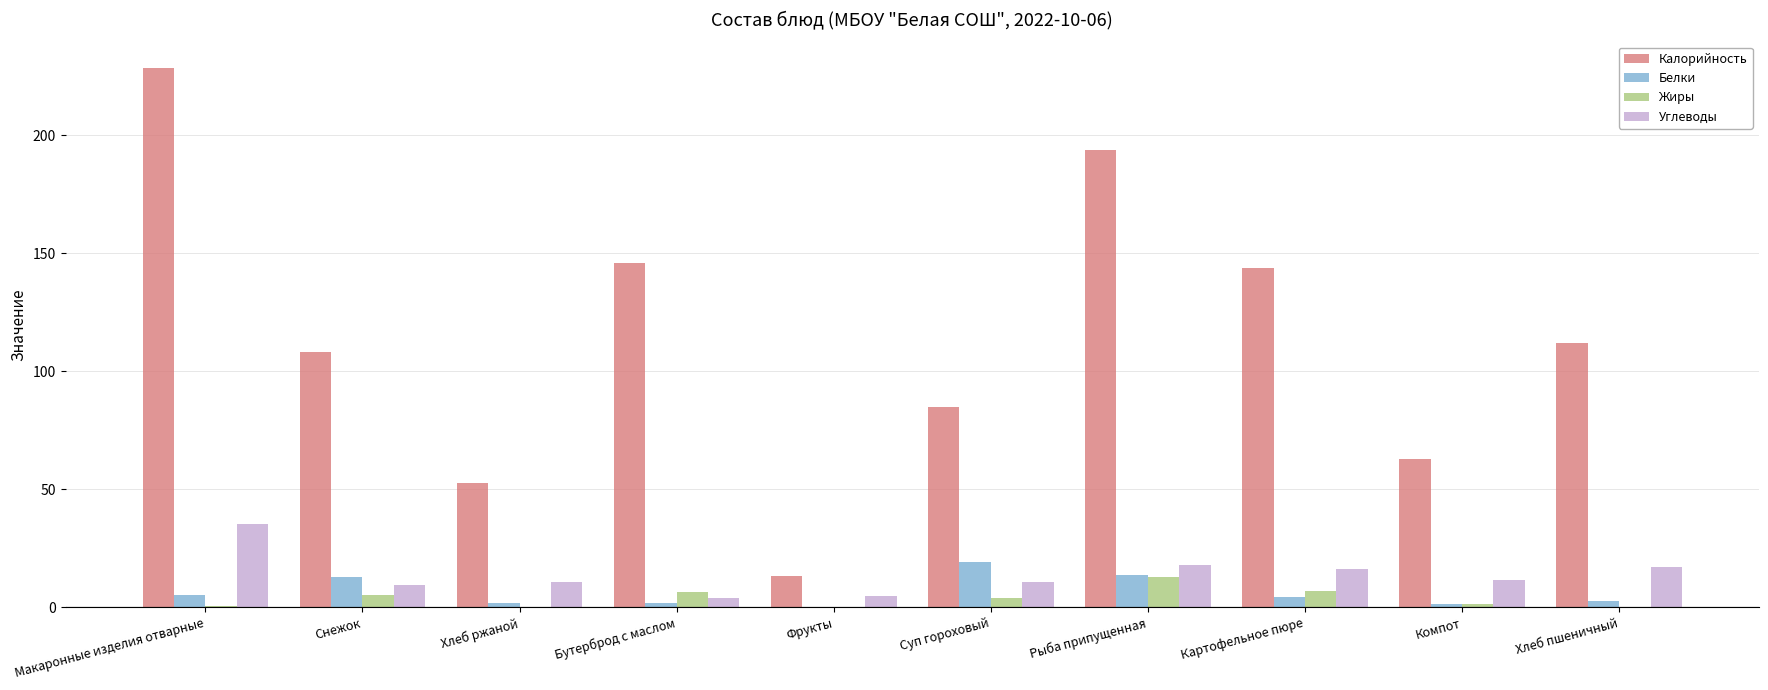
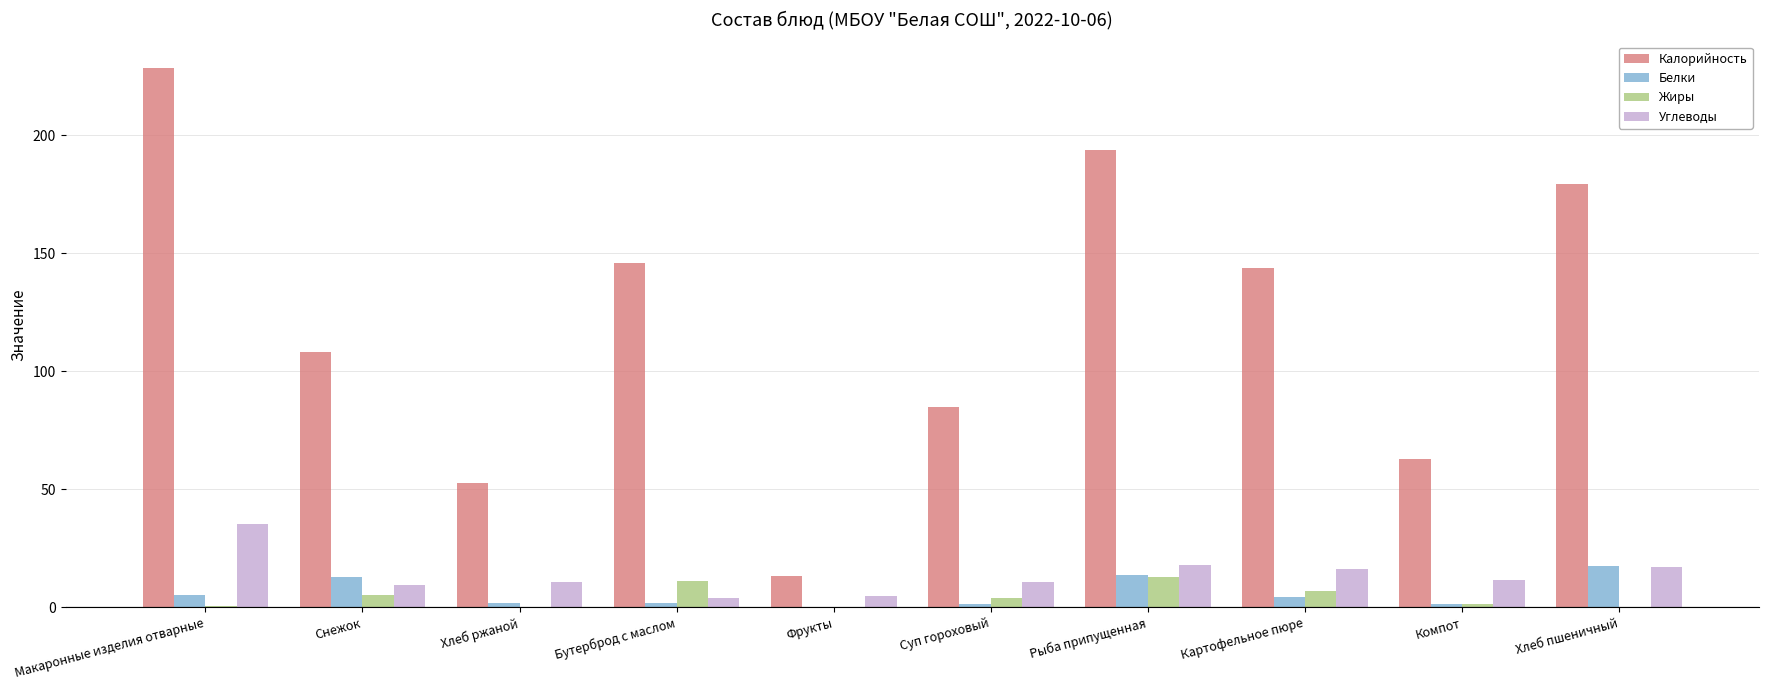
  {
    "Калорийность": {
      "Макаронные изделия отварные": 228,
      "Снежок": 108,
      "Хлеб ржаной": 53,
      "Бутерброд с маслом": 146,
      "Фрукты": 13,
      "Суп гороховый": 85,
      "Рыба припущенная": 194,
      "Картофельное пюре": 144,
      "Компот": 63,
-     "Хлеб пшеничный": 112
+     "Хлеб пшеничный": 180
    },
    "Белки": {
      "Макаронные изделия отварные": 5,
      "Снежок": 13,
      "Хлеб ржаной": 2,
      "Бутерброд с маслом": 2,
-     "Суп гороховый": 19,
+     "Суп гороховый": 2,
      "Рыба припущенная": 14,
      "Картофельное пюре": 4,
      "Компот": 1,
-     "Хлеб пшеничный": 3
+     "Хлеб пшеничный": 18
    },
    "Жиры": {
      "Снежок": 5,
-     "Бутерброд с маслом": 7,
+     "Бутерброд с маслом": 11,
      "Суп гороховый": 4,
      "Рыба припущенная": 13,
      "Картофельное пюре": 7,
      "Компот": 1,
      "Хлеб пшеничный": 0
    },
    "Углеводы": {
      "Макаронные изделия отварные": 36,
      "Снежок": 10,
      "Хлеб ржаной": 11,
      "Бутерброд с маслом": 4,
      "Фрукты": 5,
      "Суп гороховый": 11,
      "Рыба припущенная": 18,
      "Картофельное пюре": 16,
      "Компот": 11,
      "Хлеб пшеничный": 17
    }
  }
